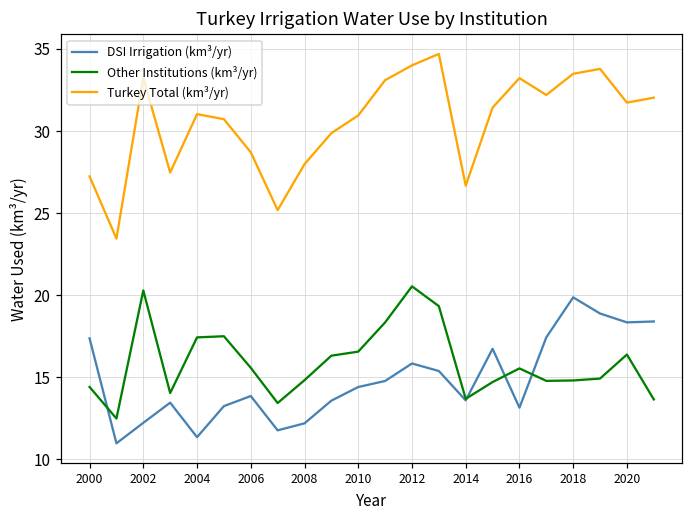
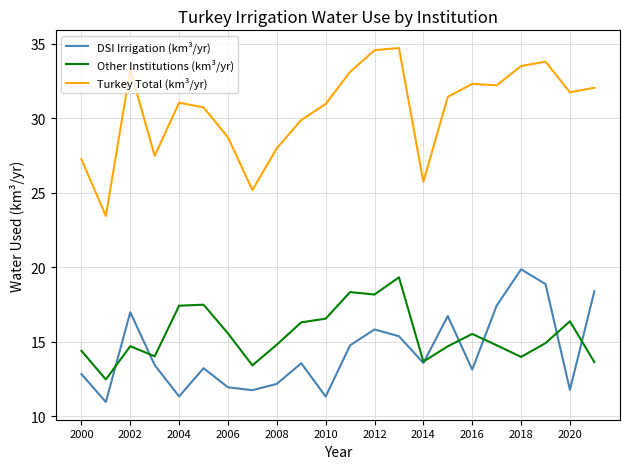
  {
    "DSI Irrigation (km³/yr)": {
-     "2000": 17.4,
-     "2002": 12.2,
+     "2000": 12.8,
+     "2002": 17.0,
      "2004": 11.3,
-     "2006": 13.8,
+     "2006": 12.0,
      "2008": 12.2,
-     "2010": 14.4,
+     "2010": 11.3,
      "2012": 15.8,
      "2016": 13.1,
      "2018": 19.9,
-     "2020": 18.3
+     "2020": 11.8
    },
    "Other Institutions (km³/yr)": {
      "2000": 14.4,
-     "2002": 20.3,
+     "2002": 14.7,
      "2004": 17.4,
      "2006": 15.6,
      "2008": 14.8,
      "2010": 16.6,
-     "2012": 20.5,
+     "2012": 18.2,
      "2016": 15.5,
-     "2018": 14.8,
+     "2018": 14.0,
      "2020": 16.4
    },
    "Turkey Total (km³/yr)": {
      "2000": 27.2,
      "2004": 31.0,
      "2006": 28.7,
      "2008": 28.0,
      "2010": 30.9,
-     "2012": 34.0,
-     "2014": 26.7,
-     "2016": 33.2,
+     "2012": 34.6,
+     "2014": 25.7,
+     "2016": 32.3,
      "2018": 33.5,
      "2020": 31.7
    }
  }
